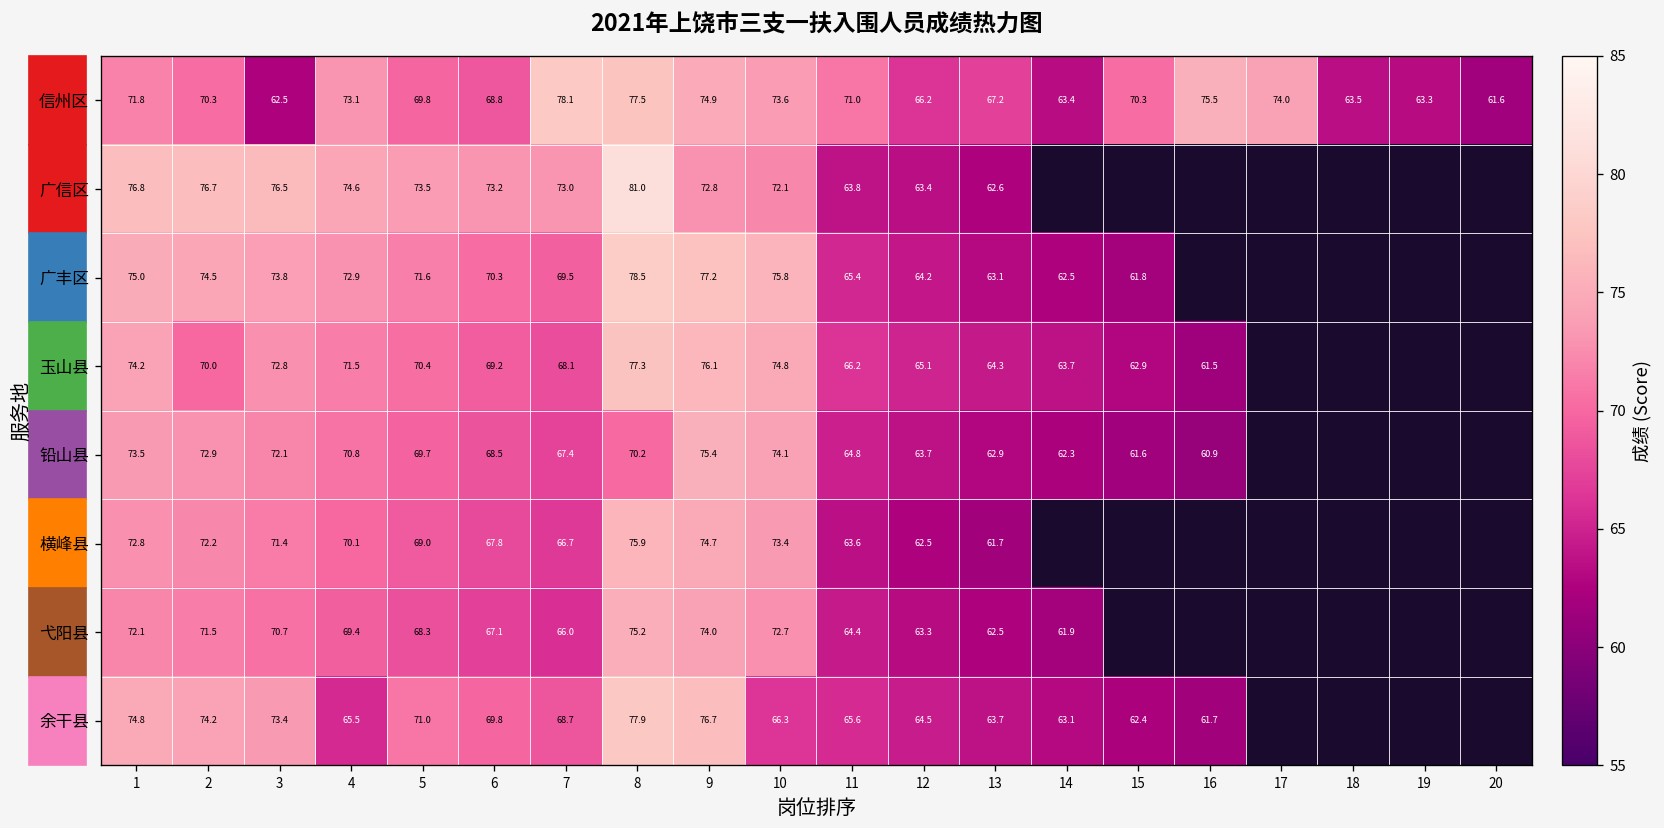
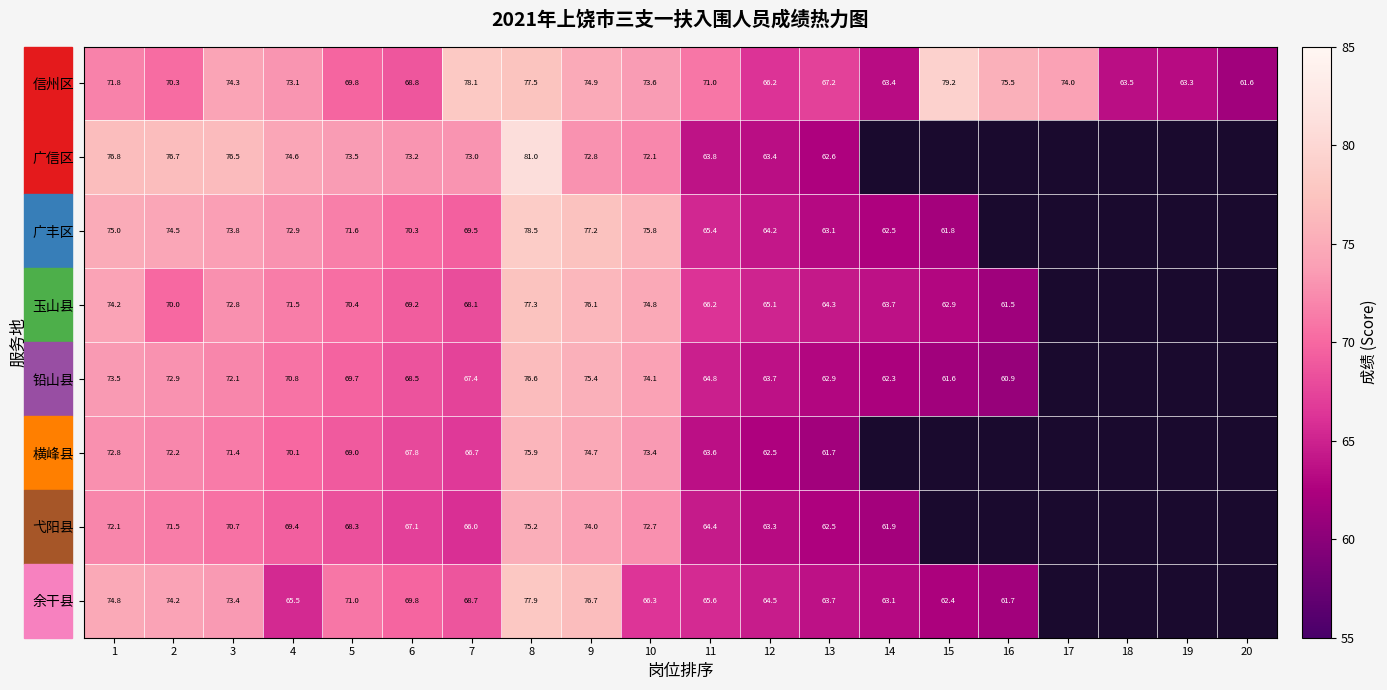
  {
    "信州区": {
      "1": 71.8,
      "2": 70.3,
-     "3": 62.5,
+     "3": 74.3,
      "4": 73.1,
      "5": 69.8,
      "6": 68.8,
      "7": 78.1,
      "8": 77.5,
      "9": 74.9,
      "10": 73.6,
      "11": 71.0,
      "12": 66.2,
      "13": 67.2,
      "14": 63.4,
-     "15": 70.3,
+     "15": 79.2,
      "16": 75.5,
      "17": 74.0,
      "18": 63.5,
      "19": 63.3,
      "20": 61.6
    },
    "广信区": {
      "1": 76.8,
      "2": 76.7,
      "3": 76.5,
      "4": 74.6,
      "5": 73.5,
      "6": 73.2,
      "7": 73.0,
      "8": 81.0,
      "9": 72.8,
      "10": 72.1,
      "11": 63.8,
      "12": 63.4,
      "13": 62.6
    },
    "广丰区": {
      "1": 75.0,
      "2": 74.5,
      "3": 73.8,
      "4": 72.9,
      "5": 71.6,
      "6": 70.3,
      "7": 69.5,
      "8": 78.5,
      "9": 77.2,
      "10": 75.8,
      "11": 65.4,
      "12": 64.2,
      "13": 63.1,
      "14": 62.5,
      "15": 61.8
    },
    "玉山县": {
      "1": 74.2,
      "2": 70.0,
      "3": 72.8,
      "4": 71.5,
      "5": 70.4,
      "6": 69.2,
      "7": 68.1,
      "8": 77.3,
      "9": 76.1,
      "10": 74.8,
      "11": 66.2,
      "12": 65.1,
      "13": 64.3,
      "14": 63.7,
      "15": 62.9,
      "16": 61.5
    },
    "铅山县": {
      "1": 73.5,
      "2": 72.9,
      "3": 72.1,
      "4": 70.8,
      "5": 69.7,
      "6": 68.5,
      "7": 67.4,
-     "8": 70.2,
+     "8": 76.6,
      "9": 75.4,
      "10": 74.1,
      "11": 64.8,
      "12": 63.7,
      "13": 62.9,
      "14": 62.3,
      "15": 61.6,
      "16": 60.9
    },
    "横峰县": {
      "1": 72.8,
      "2": 72.2,
      "3": 71.4,
      "4": 70.1,
      "5": 69.0,
      "6": 67.8,
      "7": 66.7,
      "8": 75.9,
      "9": 74.7,
      "10": 73.4,
      "11": 63.6,
      "12": 62.5,
      "13": 61.7
    },
    "弋阳县": {
      "1": 72.1,
      "2": 71.5,
      "3": 70.7,
      "4": 69.4,
      "5": 68.3,
      "6": 67.1,
      "7": 66.0,
      "8": 75.2,
      "9": 74.0,
      "10": 72.7,
      "11": 64.4,
      "12": 63.3,
      "13": 62.5,
      "14": 61.9
    },
    "余干县": {
      "1": 74.8,
      "2": 74.2,
      "3": 73.4,
      "4": 65.5,
      "5": 71.0,
      "6": 69.8,
      "7": 68.7,
      "8": 77.9,
      "9": 76.7,
      "10": 66.3,
      "11": 65.6,
      "12": 64.5,
      "13": 63.7,
      "14": 63.1,
      "15": 62.4,
      "16": 61.7
    }
  }
